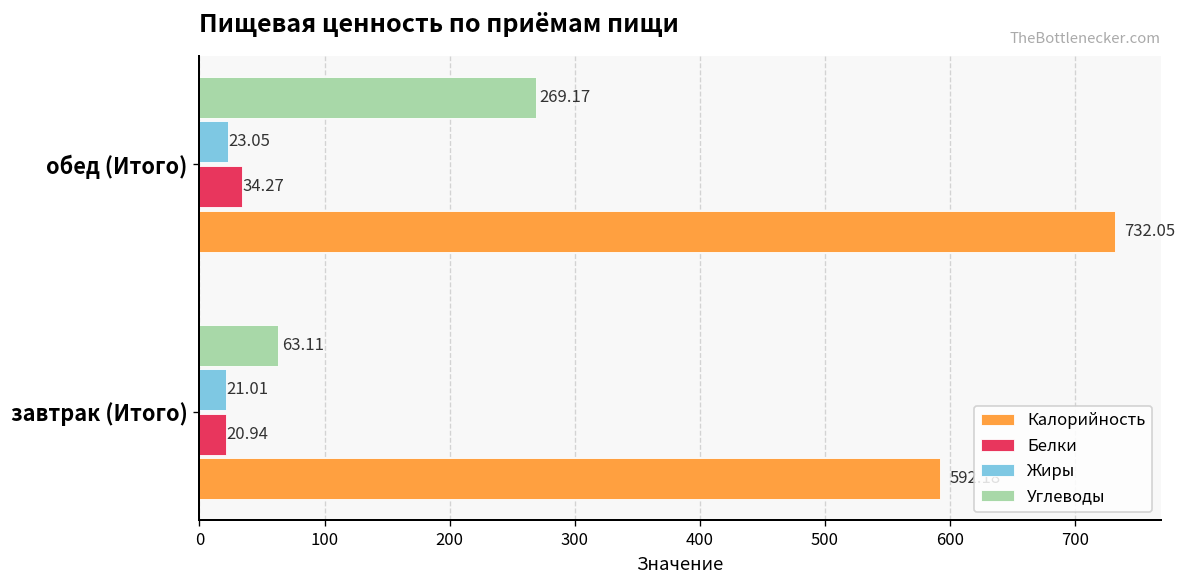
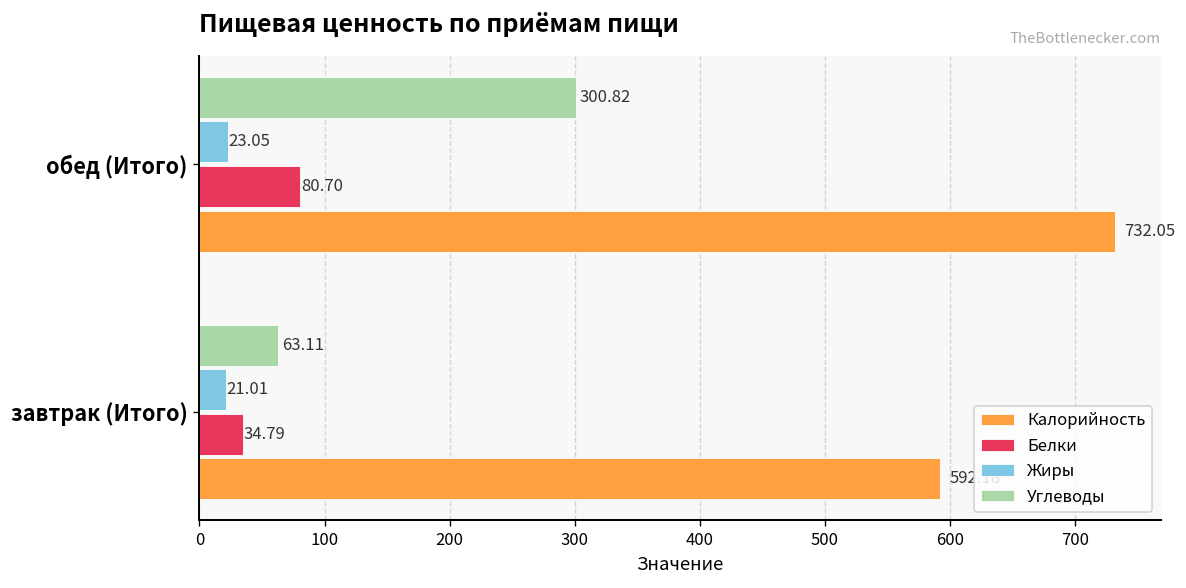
  {
    "Калорийность": {
      "обед (Итого)": 732.05
    },
    "Белки": {
-     "обед (Итого)": 34.27,
-     "завтрак (Итого)": 20.94
+     "обед (Итого)": 80.70,
+     "завтрак (Итого)": 34.79
    },
    "Жиры": {
      "обед (Итого)": 23.05,
      "завтрак (Итого)": 21.01
    },
    "Углеводы": {
-     "обед (Итого)": 269.17,
+     "обед (Итого)": 300.82,
      "завтрак (Итого)": 63.11
    }
  }
